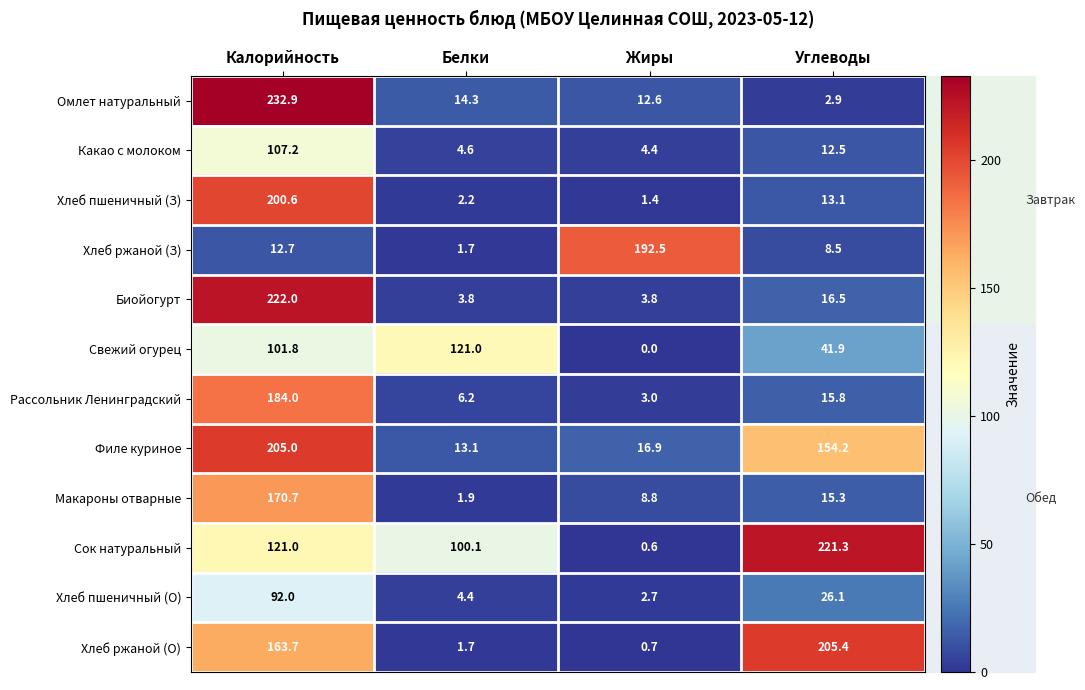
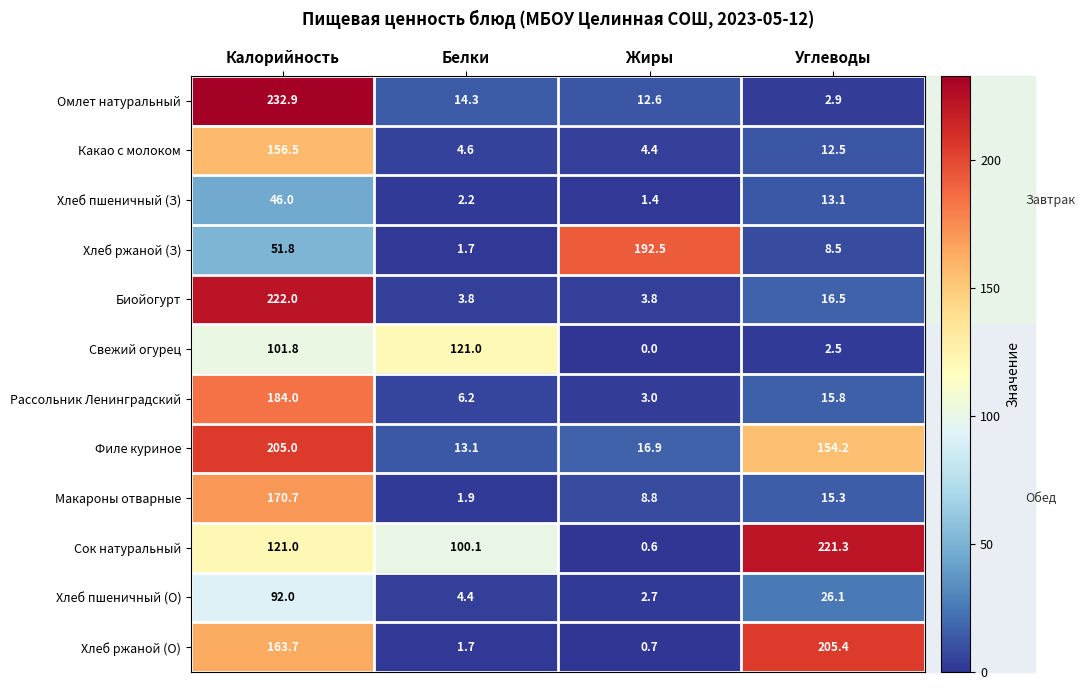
  {
    "Омлет натуральный": {
      "Калорийность": 232.9,
      "Белки": 14.3,
      "Жиры": 12.6,
      "Углеводы": 2.9
    },
    "Какао с молоком": {
-     "Калорийность": 107.2,
+     "Калорийность": 156.5,
      "Белки": 4.6,
      "Жиры": 4.4,
      "Углеводы": 12.5
    },
    "Хлеб пшеничный (З)": {
-     "Калорийность": 200.6,
+     "Калорийность": 46.0,
      "Белки": 2.2,
      "Жиры": 1.4,
      "Углеводы": 13.1
    },
    "Хлеб ржаной (З)": {
-     "Калорийность": 12.7,
+     "Калорийность": 51.8,
      "Белки": 1.7,
      "Жиры": 192.5,
      "Углеводы": 8.5
    },
    "Биойогурт": {
      "Калорийность": 222.0,
      "Белки": 3.8,
      "Жиры": 3.8,
      "Углеводы": 16.5
    },
    "Свежий огурец": {
      "Калорийность": 101.8,
      "Белки": 121.0,
      "Жиры": 0.0,
-     "Углеводы": 41.9
+     "Углеводы": 2.5
    },
    "Рассольник Ленинградский": {
      "Калорийность": 184.0,
      "Белки": 6.2,
      "Жиры": 3.0,
      "Углеводы": 15.8
    },
    "Филе куриное": {
      "Калорийность": 205.0,
      "Белки": 13.1,
      "Жиры": 16.9,
      "Углеводы": 154.2
    },
    "Макароны отварные": {
      "Калорийность": 170.7,
      "Белки": 1.9,
      "Жиры": 8.8,
      "Углеводы": 15.3
    },
    "Сок натуральный": {
      "Калорийность": 121.0,
      "Белки": 100.1,
      "Жиры": 0.6,
      "Углеводы": 221.3
    },
    "Хлеб пшеничный (О)": {
      "Калорийность": 92.0,
      "Белки": 4.4,
      "Жиры": 2.7,
      "Углеводы": 26.1
    },
    "Хлеб ржаной (О)": {
      "Калорийность": 163.7,
      "Белки": 1.7,
      "Жиры": 0.7,
      "Углеводы": 205.4
    }
  }
